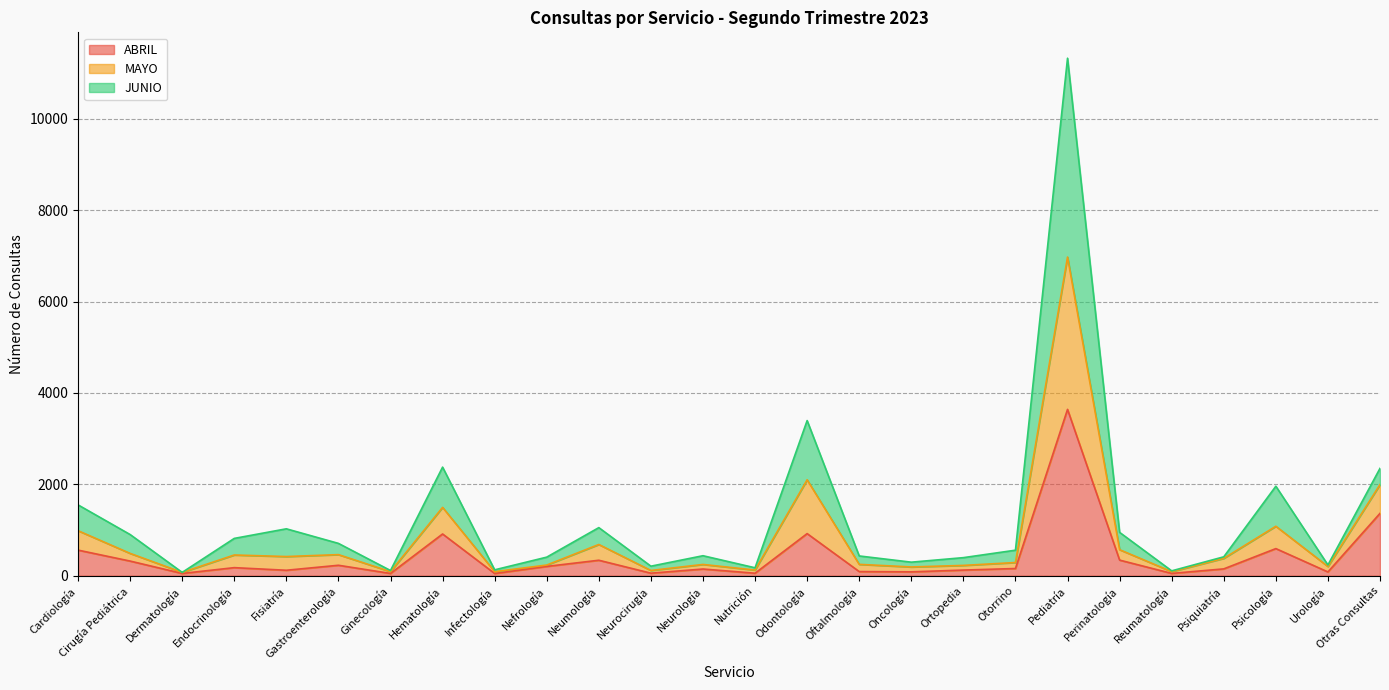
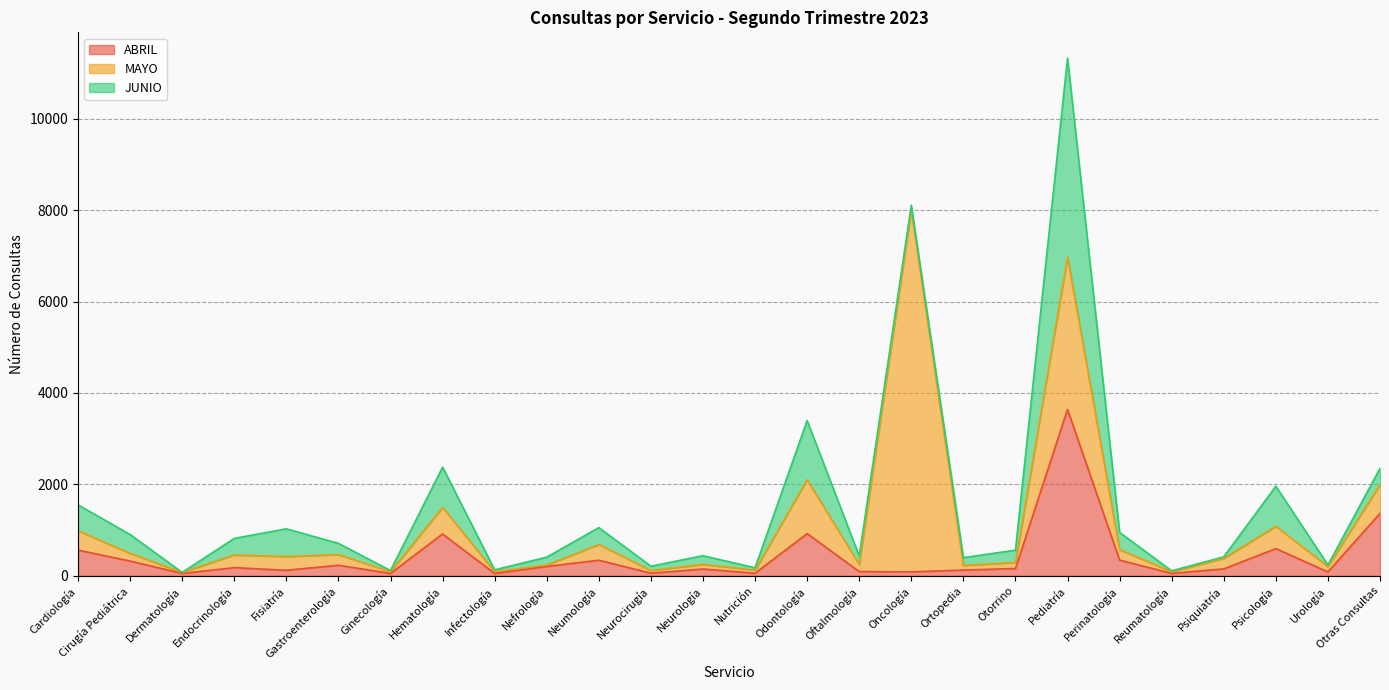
  {
    "ABRIL": {
      "Cardiología": 600,
      "Cirugía Pediátrica": 300,
      "Endocrinología": 200,
      "Fisiatría": 100,
      "Gastroenterología": 200,
      "Hematología": 900,
      "Neumología": 300,
      "Neurocirugía": 100,
      "Neurología": 100,
      "Nutrición": 100,
      "Odontología": 900,
      "Oftalmología": 100,
      "Oncología": 100,
      "Ortopedia": 100,
      "Otorrino": 200,
      "Pediatría": 3600,
      "Perinatología": 300,
      "Psiquiatría": 200,
      "Psicología": 600,
      "Urología": 100,
      "Otras Consultas": 1400
    },
    "MAYO": {
      "Cardiología": 400,
      "Cirugía Pediátrica": 200,
      "Endocrinología": 300,
      "Fisiatría": 300,
      "Gastroenterología": 200,
      "Hematología": 600,
      "Neumología": 300,
      "Neurocirugía": 100,
      "Neurología": 100,
      "Odontología": 1200,
      "Oftalmología": 200,
-     "Oncología": 100,
+     "Oncología": 7900,
      "Ortopedia": 100,
      "Otorrino": 100,
      "Pediatría": 3300,
      "Perinatología": 200,
      "Psicología": 500,
      "Otras Consultas": 600
    },
    "JUNIO": {
      "Cardiología": 600,
      "Cirugía Pediátrica": 400,
      "Endocrinología": 400,
      "Fisiatría": 600,
      "Gastroenterología": 200,
      "Hematología": 900,
      "Nefrología": 200,
      "Neumología": 400,
      "Neurocirugía": 100,
      "Neurología": 200,
      "Odontología": 1300,
      "Oftalmología": 200,
      "Oncología": 100,
      "Ortopedia": 200,
      "Otorrino": 300,
      "Pediatría": 4400,
      "Perinatología": 400,
      "Psicología": 900,
      "Otras Consultas": 400
    }
  }
